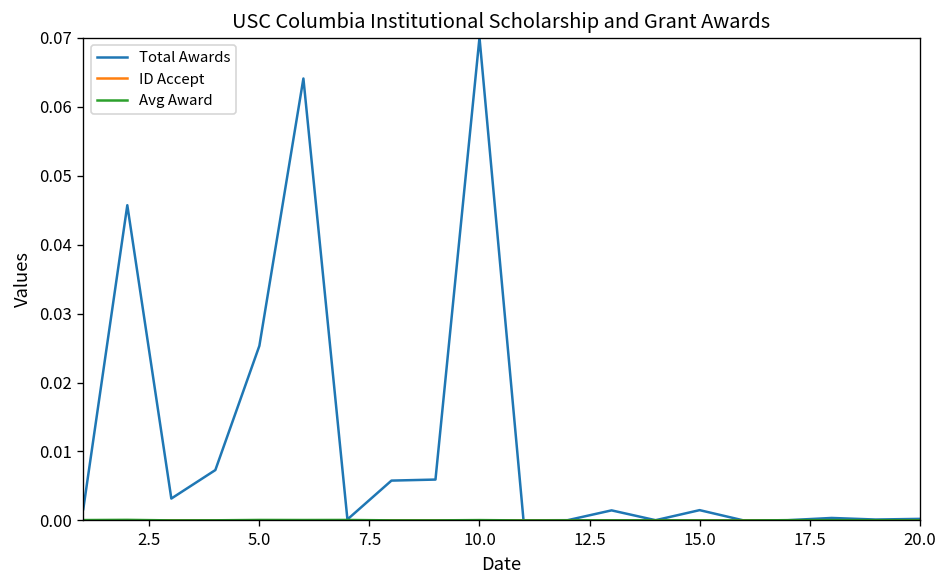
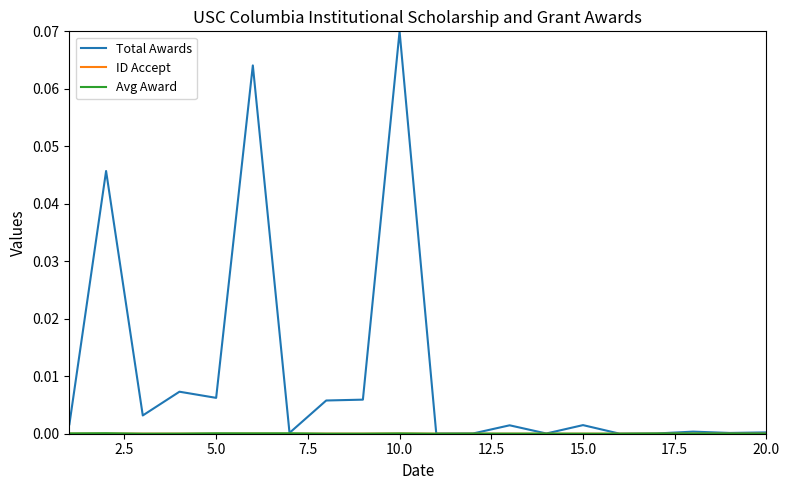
  {
    "Total Awards": {
-     "5.0": 0.025,
+     "5.0": 0.006,
      "10.0": 0.070,
      "15.0": 0.001
    }
  }
